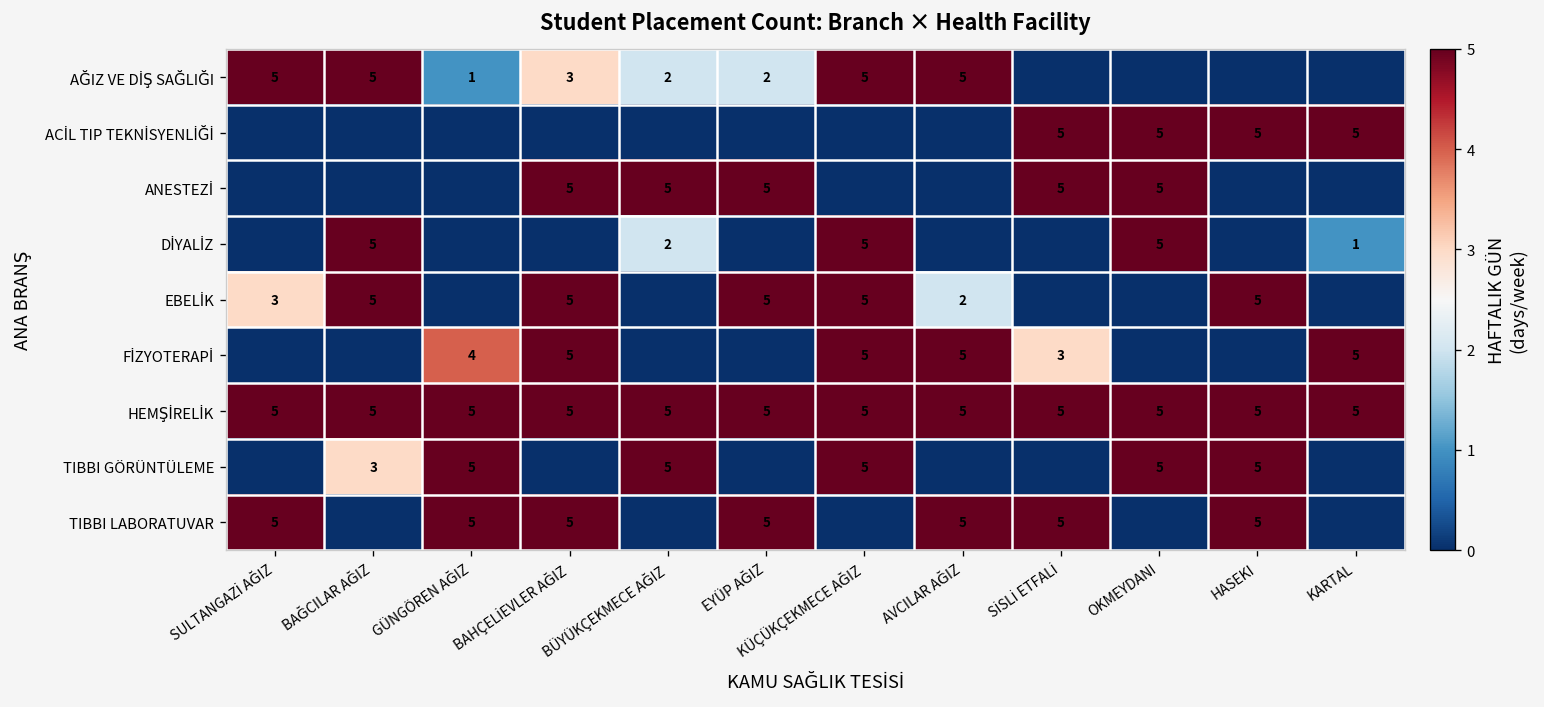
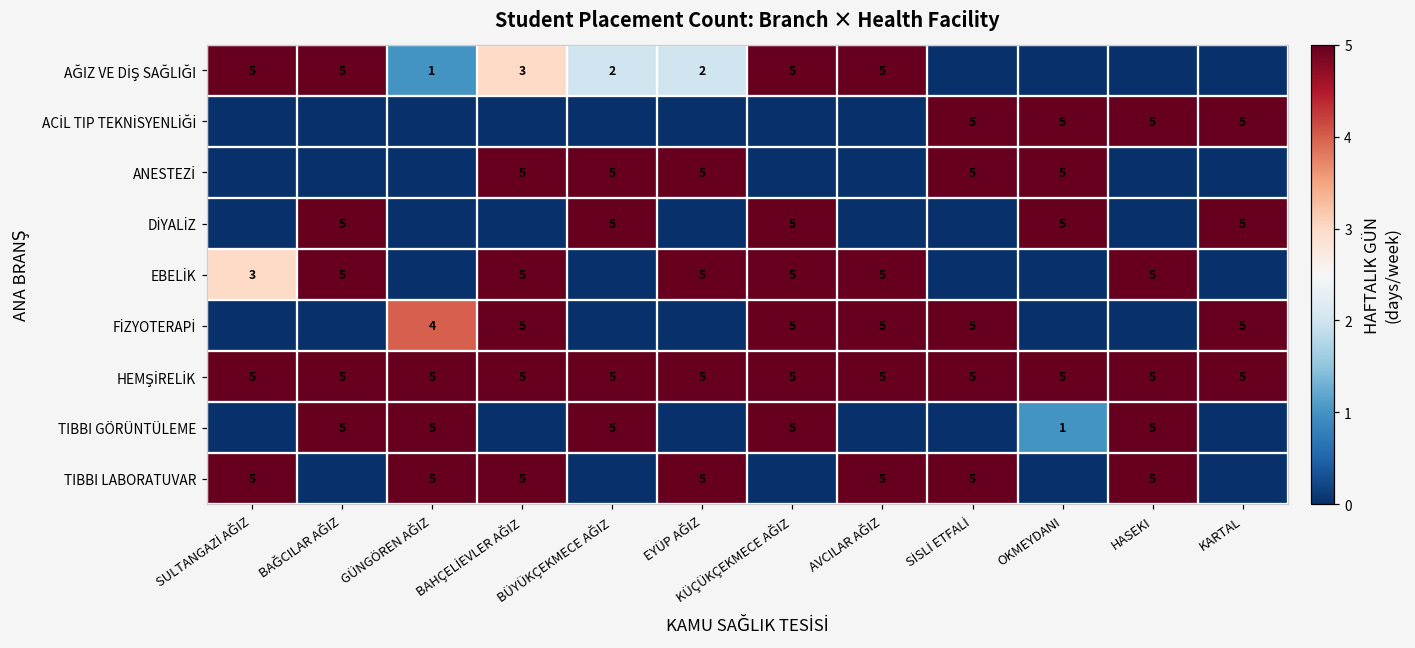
  {
    "AĞIZ VE DİŞ SAĞLIĞI": {
      "SULTANGAZİ AĞIZ": 5,
      "BAĞCILAR AĞIZ": 5,
      "GÜNGÖREN AĞIZ": 1,
      "BAHÇELİEVLER AĞIZ": 3,
      "BÜYÜKÇEKMECE AĞIZ": 2,
      "EYÜP AĞIZ": 2,
      "KÜÇÜKÇEKMECE AĞIZ": 5,
      "AVCILAR AĞIZ": 5
    },
    "ACİL TIP TEKNİSYENLİĞİ": {
      "SİSLİ ETFALİ": 5,
      "OKMEYDANI": 5,
      "HASEKI": 5,
      "KARTAL": 5
    },
    "ANESTEZİ": {
      "BAHÇELİEVLER AĞIZ": 5,
      "BÜYÜKÇEKMECE AĞIZ": 5,
      "EYÜP AĞIZ": 5,
      "SİSLİ ETFALİ": 5,
      "OKMEYDANI": 5
    },
    "DİYALİZ": {
      "BAĞCILAR AĞIZ": 5,
-     "BÜYÜKÇEKMECE AĞIZ": 2,
+     "BÜYÜKÇEKMECE AĞIZ": 5,
      "KÜÇÜKÇEKMECE AĞIZ": 5,
      "OKMEYDANI": 5,
-     "KARTAL": 1
+     "KARTAL": 5
    },
    "EBELİK": {
      "SULTANGAZİ AĞIZ": 3,
      "BAĞCILAR AĞIZ": 5,
      "BAHÇELİEVLER AĞIZ": 5,
      "EYÜP AĞIZ": 5,
      "KÜÇÜKÇEKMECE AĞIZ": 5,
-     "AVCILAR AĞIZ": 2,
+     "AVCILAR AĞIZ": 5,
      "HASEKI": 5
    },
    "FİZYOTERAPİ": {
      "GÜNGÖREN AĞIZ": 4,
      "BAHÇELİEVLER AĞIZ": 5,
      "KÜÇÜKÇEKMECE AĞIZ": 5,
      "AVCILAR AĞIZ": 5,
-     "SİSLİ ETFALİ": 3,
+     "SİSLİ ETFALİ": 5,
      "KARTAL": 5
    },
    "HEMŞİRELİK": {
      "SULTANGAZİ AĞIZ": 5,
      "BAĞCILAR AĞIZ": 5,
      "GÜNGÖREN AĞIZ": 5,
      "BAHÇELİEVLER AĞIZ": 5,
      "BÜYÜKÇEKMECE AĞIZ": 5,
      "EYÜP AĞIZ": 5,
      "KÜÇÜKÇEKMECE AĞIZ": 5,
      "AVCILAR AĞIZ": 5,
      "SİSLİ ETFALİ": 5,
      "OKMEYDANI": 5,
      "HASEKI": 5,
      "KARTAL": 5
    },
    "TIBBI GÖRÜNTÜLEME": {
-     "BAĞCILAR AĞIZ": 3,
+     "BAĞCILAR AĞIZ": 5,
      "GÜNGÖREN AĞIZ": 5,
      "BÜYÜKÇEKMECE AĞIZ": 5,
      "KÜÇÜKÇEKMECE AĞIZ": 5,
-     "OKMEYDANI": 5,
+     "OKMEYDANI": 1,
      "HASEKI": 5
    },
    "TIBBI LABORATUVAR": {
      "SULTANGAZİ AĞIZ": 5,
      "GÜNGÖREN AĞIZ": 5,
      "BAHÇELİEVLER AĞIZ": 5,
      "EYÜP AĞIZ": 5,
      "AVCILAR AĞIZ": 5,
      "SİSLİ ETFALİ": 5,
      "HASEKI": 5
    }
  }
